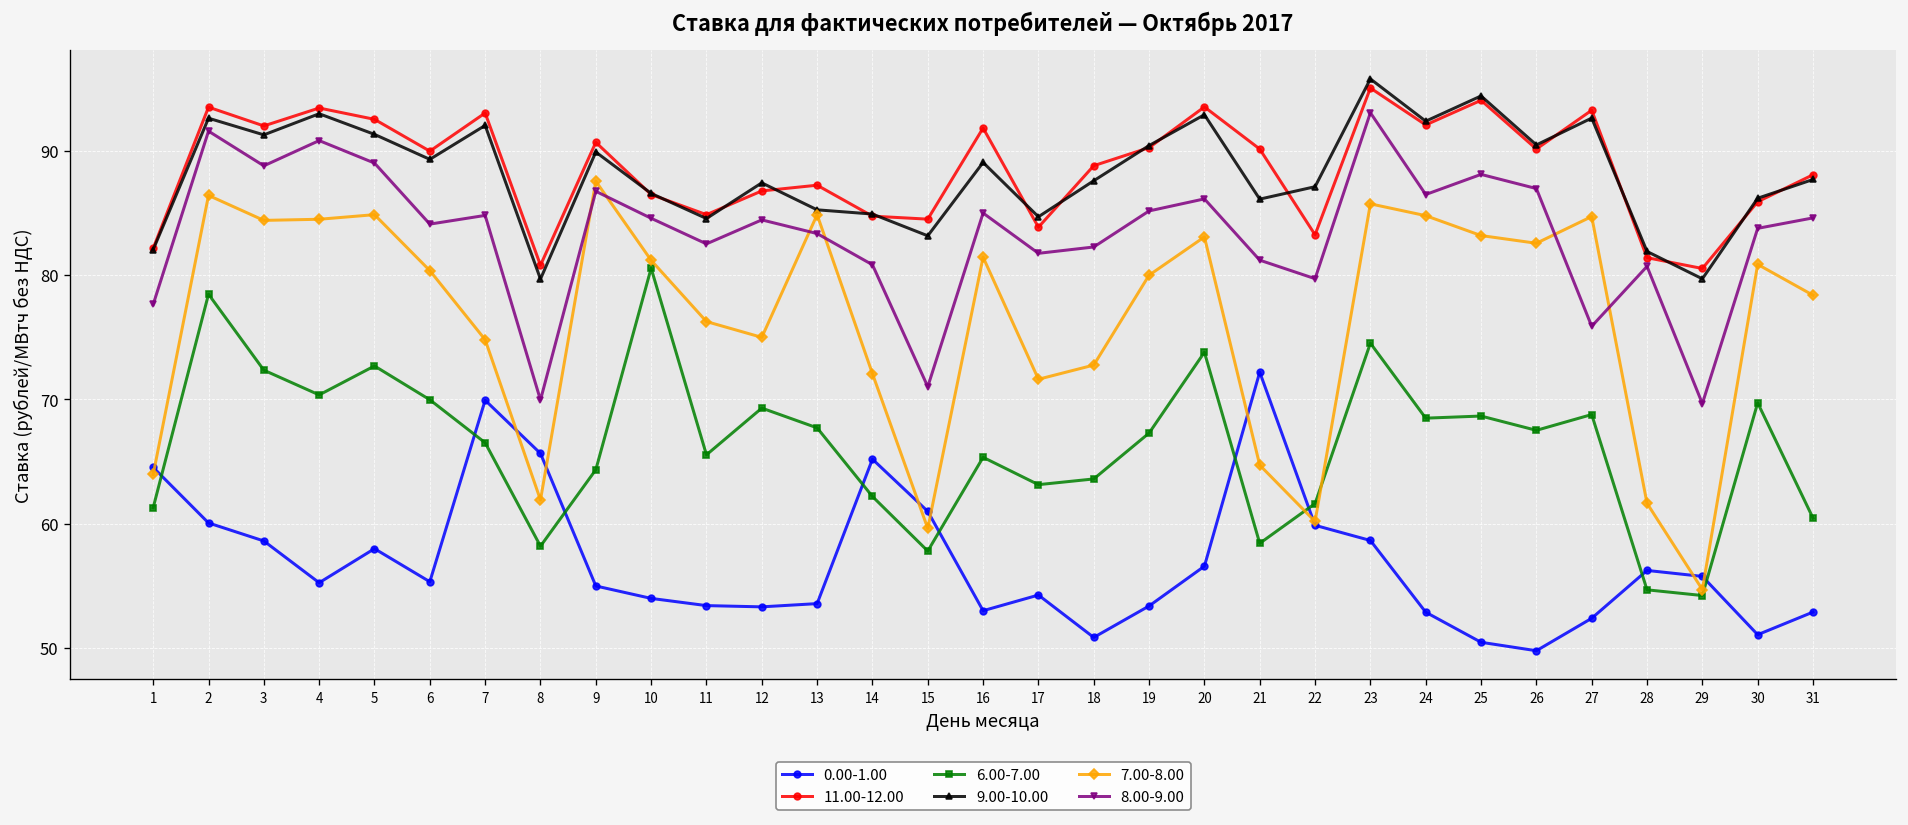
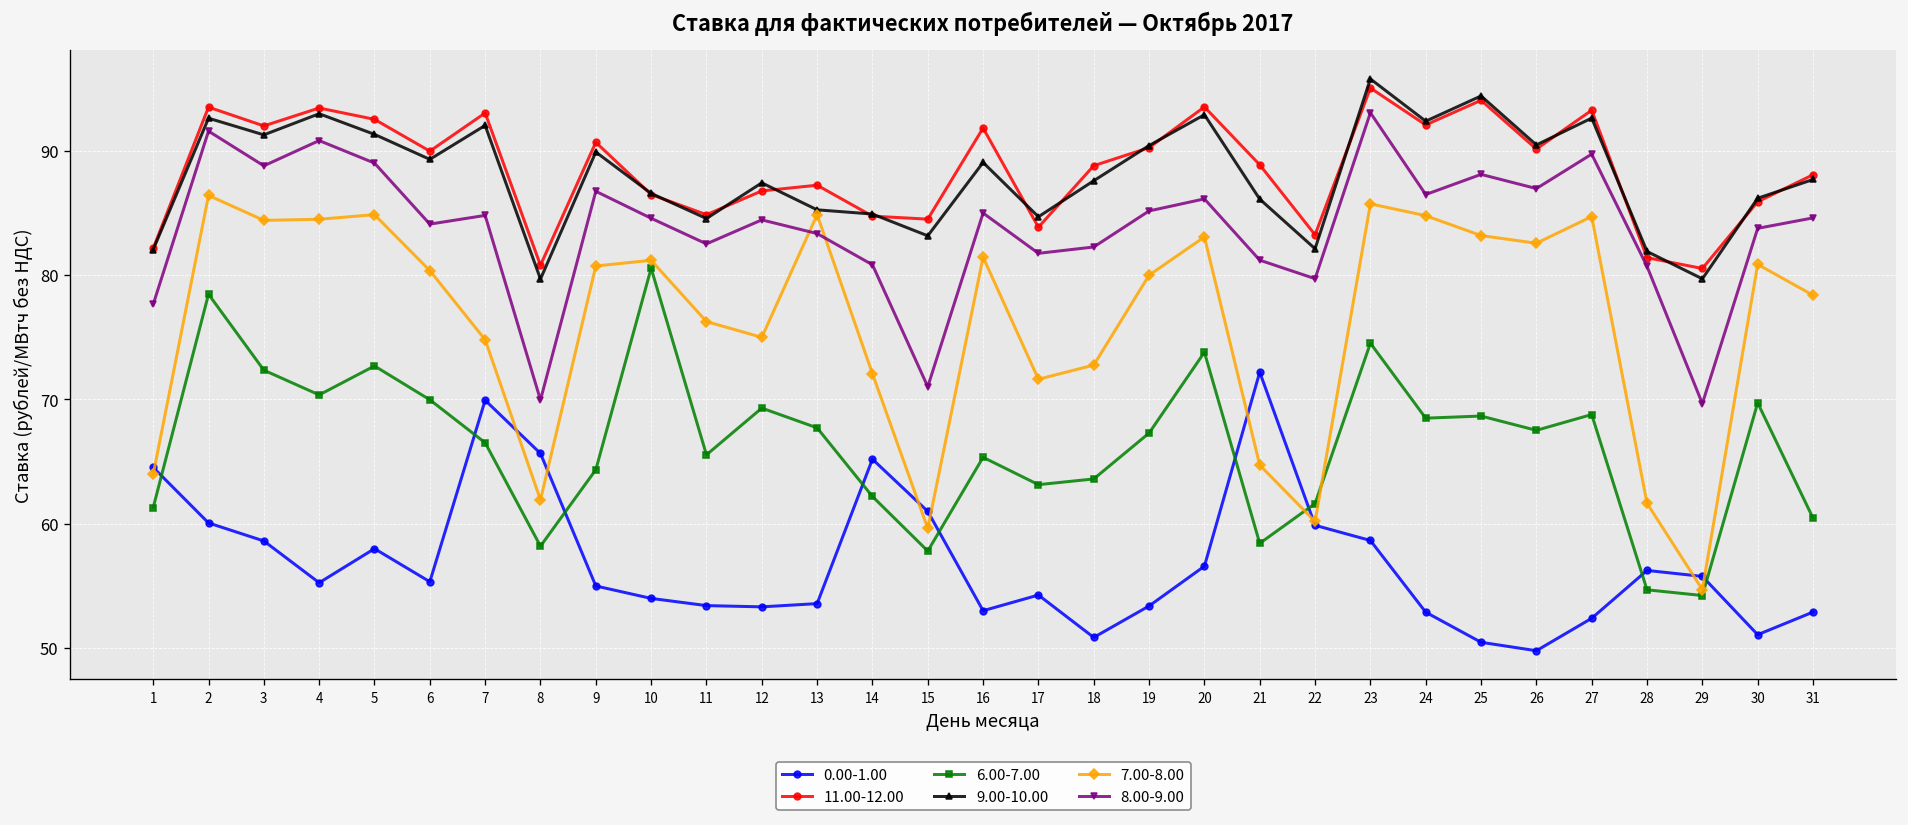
  {
    "0.00-1.00": {
      "1": 64.5,
      "2": 60.1,
      "3": 58.6,
      "4": 55.3,
      "5": 58.0,
      "6": 55.3,
      "7": 69.9,
      "8": 65.7,
      "9": 55.0,
      "10": 54.0,
      "11": 53.4,
      "12": 53.3,
      "13": 53.6,
      "14": 65.2,
      "15": 61.0,
      "16": 53.0,
      "17": 54.3,
      "18": 50.9,
      "19": 53.4,
      "20": 56.6,
      "21": 72.2,
      "22": 59.9,
      "23": 58.7,
      "24": 52.9,
      "25": 50.5,
      "26": 49.8,
      "27": 52.4,
      "28": 56.2,
      "29": 55.8,
      "30": 51.1,
      "31": 52.9
    },
    "11.00-12.00": {
      "2": 93.5,
      "3": 92.0,
      "4": 93.4,
      "5": 92.5,
      "6": 90.0,
      "7": 93.0,
      "8": 80.8,
      "9": 90.7,
      "11": 84.9,
      "12": 86.8,
      "13": 87.2,
      "15": 84.5,
      "16": 91.8,
      "17": 83.9,
      "18": 88.8,
      "20": 93.5,
-     "21": 90.1,
+     "21": 88.9,
      "22": 83.2,
      "23": 95.1,
      "24": 92.1,
      "25": 94.1,
      "26": 90.1,
      "27": 93.3,
      "28": 81.4,
      "29": 80.5,
      "30": 85.9,
      "31": 88.1
    },
    "6.00-7.00": {
      "1": 61.3,
      "2": 78.5,
      "3": 72.4,
      "4": 70.4,
      "5": 72.7,
      "6": 70.0,
      "7": 66.5,
      "8": 58.2,
      "9": 64.3,
      "10": 80.6,
      "11": 65.5,
      "12": 69.3,
      "13": 67.7,
      "14": 62.2,
      "15": 57.8,
      "16": 65.3,
      "17": 63.1,
      "18": 63.6,
      "19": 67.3,
      "20": 73.8,
      "21": 58.4,
      "22": 61.6,
      "23": 74.5,
      "24": 68.5,
      "25": 68.7,
      "26": 67.5,
      "27": 68.8,
      "28": 54.7,
      "29": 54.2,
      "30": 69.7,
      "31": 60.5
    },
    "9.00-10.00": {
      "2": 92.6,
      "3": 91.3,
      "4": 93.0,
      "5": 91.3,
      "6": 89.3,
      "7": 92.0,
      "8": 79.7,
      "9": 89.9,
      "11": 84.6,
      "12": 87.4,
      "13": 85.3,
      "15": 83.2,
      "16": 89.1,
      "17": 84.7,
      "18": 87.6,
      "20": 92.9,
      "21": 86.1,
-     "22": 87.1,
+     "22": 82.1,
      "23": 95.8,
      "24": 92.4,
      "25": 94.4,
      "26": 90.5,
      "27": 92.6,
      "28": 81.9,
      "29": 79.7,
      "30": 86.2,
      "31": 87.7
    },
    "7.00-8.00": {
      "1": 64.0,
      "2": 86.4,
      "3": 84.4,
      "4": 84.5,
      "5": 84.9,
      "6": 80.4,
      "7": 74.8,
      "8": 61.9,
-     "9": 87.6,
+     "9": 80.7,
      "10": 81.2,
      "11": 76.3,
      "12": 75.0,
      "13": 84.9,
      "14": 72.1,
      "15": 59.6,
      "16": 81.4,
      "17": 71.6,
      "18": 72.8,
      "19": 80.0,
      "20": 83.1,
      "21": 64.7,
      "22": 60.2,
      "23": 85.7,
      "24": 84.8,
      "25": 83.2,
      "26": 82.6,
      "27": 84.7,
      "28": 61.6,
      "29": 54.7,
      "30": 80.9,
      "31": 78.4
    },
    "8.00-9.00": {
      "1": 77.6,
      "2": 91.6,
      "3": 88.8,
      "4": 90.8,
      "5": 89.0,
      "6": 84.1,
      "7": 84.8,
      "8": 70.0,
      "9": 86.7,
      "10": 84.6,
      "11": 82.5,
      "12": 84.4,
      "13": 83.3,
      "14": 80.8,
      "15": 71.0,
      "16": 85.0,
      "17": 81.8,
      "18": 82.3,
      "19": 85.2,
      "20": 86.1,
      "21": 81.2,
      "22": 79.7,
      "23": 93.1,
      "24": 86.5,
      "25": 88.1,
      "26": 87.0,
-     "27": 75.9,
+     "27": 89.7,
      "28": 80.7,
      "29": 69.7,
      "30": 83.8,
      "31": 84.6
    }
  }
